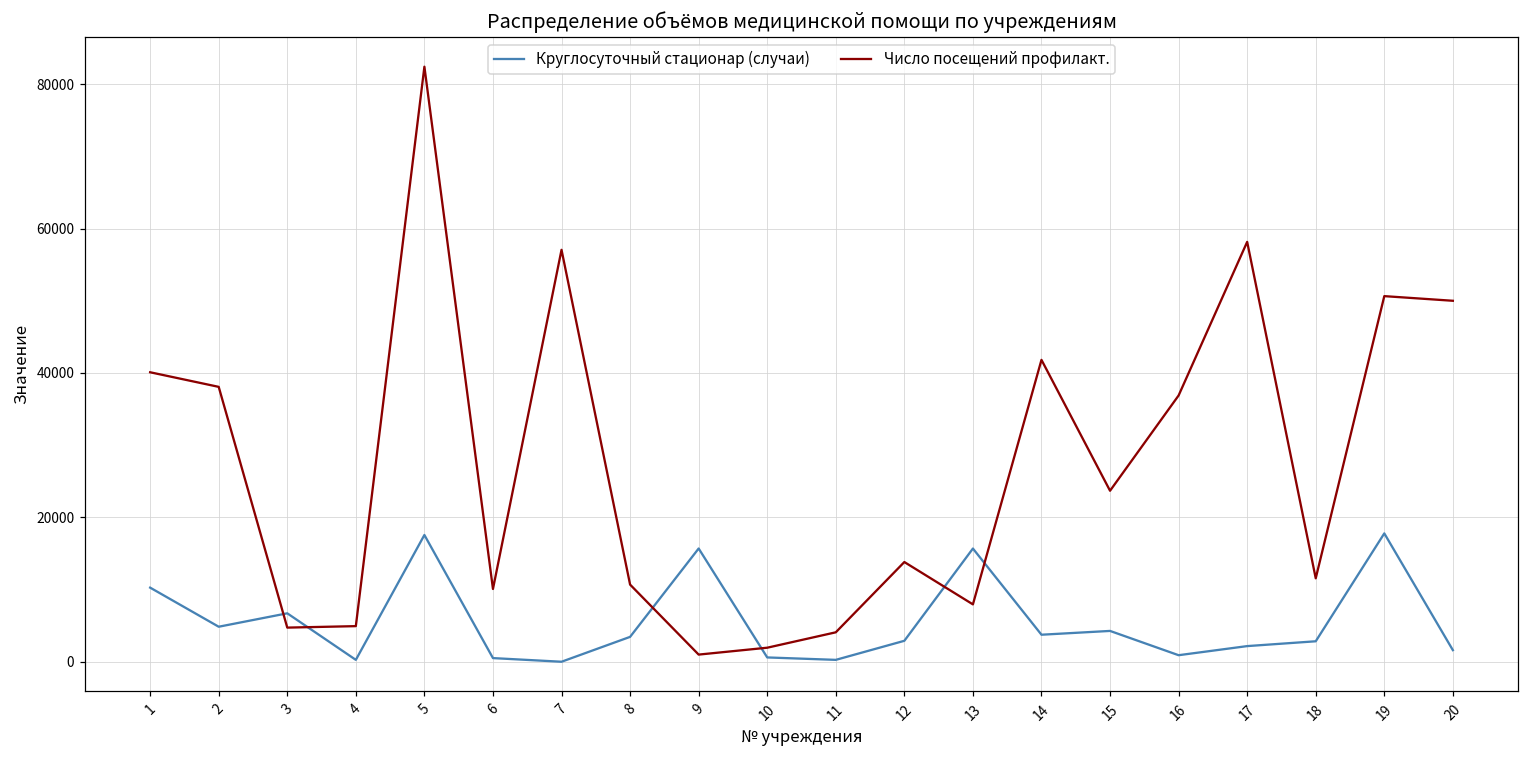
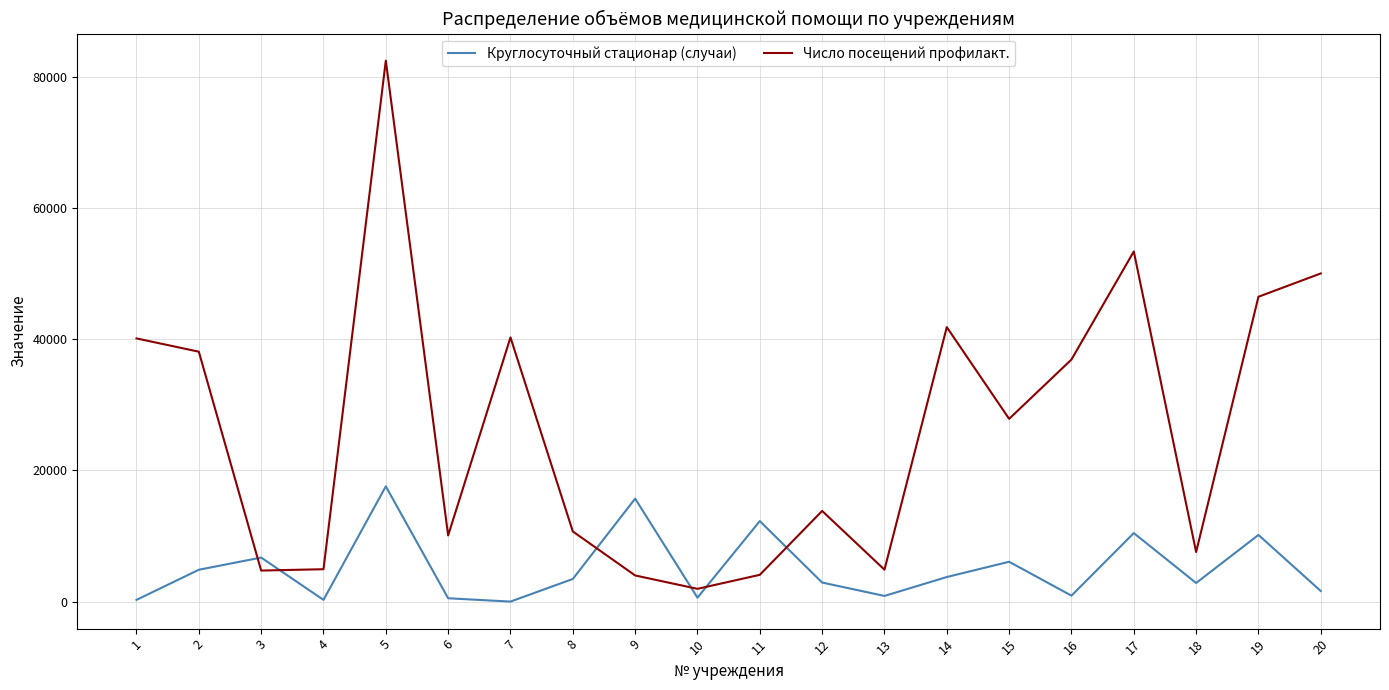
  {
    "Круглосуточный стационар (случаи)": {
-     "1": 10000,
+     "1": 0,
      "2": 5000,
      "3": 7000,
      "4": 0,
      "5": 18000,
      "6": 1000,
      "7": 0,
      "8": 3000,
      "9": 16000,
      "10": 1000,
-     "11": 0,
+     "11": 12000,
      "12": 3000,
-     "13": 16000,
+     "13": 1000,
      "14": 4000,
-     "15": 4000,
+     "15": 6000,
      "16": 1000,
-     "17": 2000,
+     "17": 10000,
      "18": 3000,
-     "19": 18000,
+     "19": 10000,
      "20": 2000
    },
    "Число посещений профилакт.": {
      "1": 40000,
      "2": 38000,
      "3": 5000,
      "4": 5000,
      "5": 82000,
      "6": 10000,
-     "7": 57000,
+     "7": 40000,
      "8": 11000,
-     "9": 1000,
+     "9": 4000,
      "10": 2000,
      "11": 4000,
      "12": 14000,
-     "13": 8000,
+     "13": 5000,
      "14": 42000,
-     "15": 24000,
+     "15": 28000,
      "16": 37000,
-     "17": 58000,
-     "18": 12000,
-     "19": 51000,
+     "17": 53000,
+     "18": 8000,
+     "19": 46000,
      "20": 50000
    }
  }
